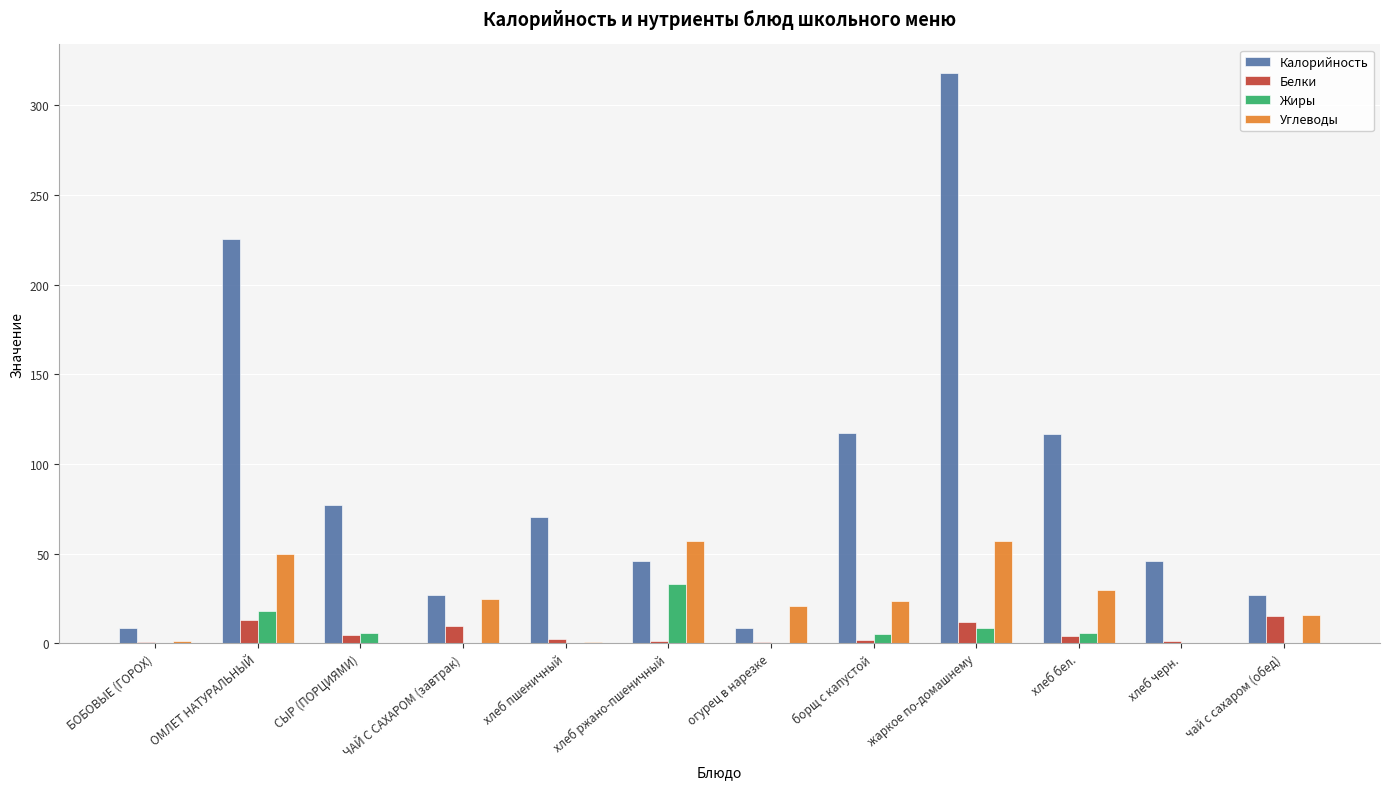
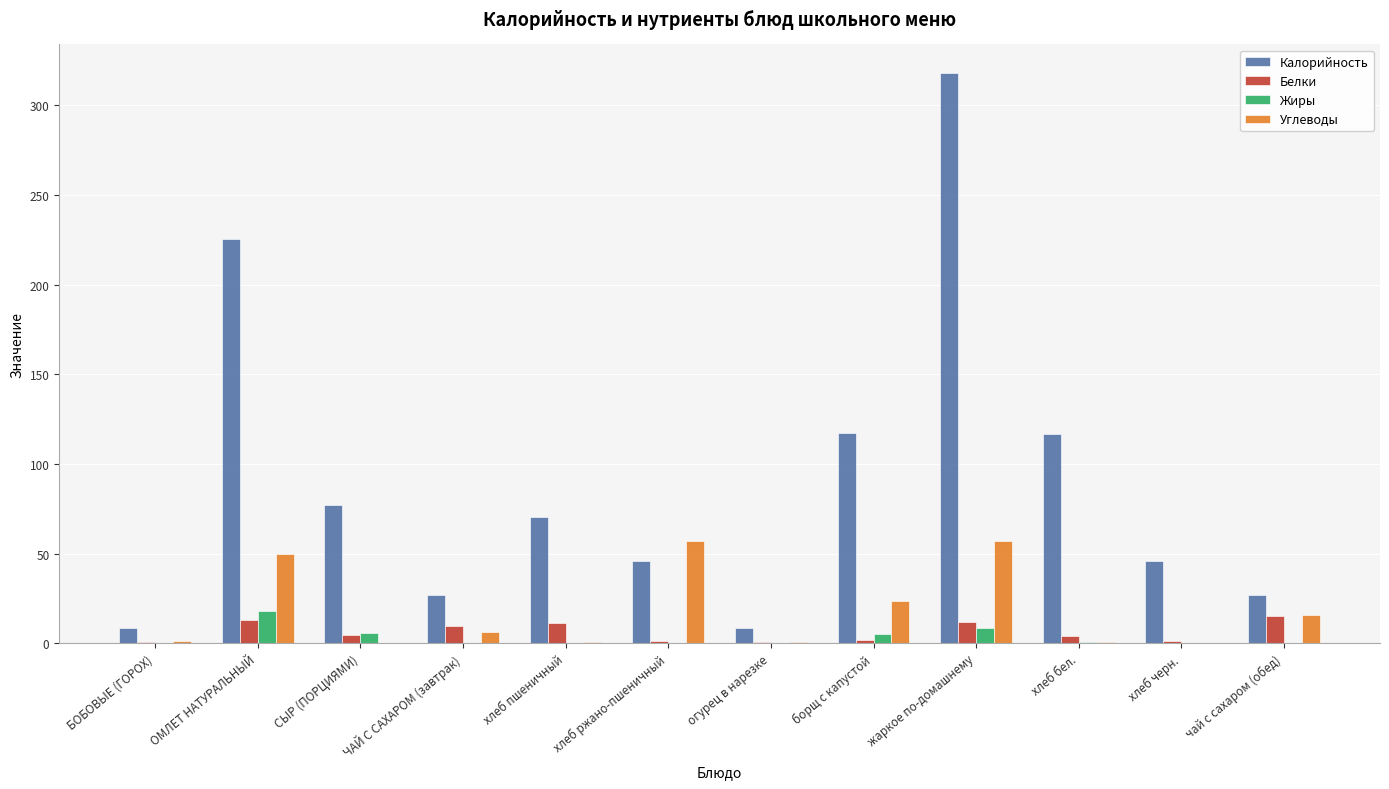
  {
    "Калорийность": {
      "БОБОВЫЕ (ГОРОХ)": 9,
      "ОМЛЕТ НАТУРАЛЬНЫЙ": 226,
      "СЫР (ПОРЦИЯМИ)": 77,
      "ЧАЙ С САХАРОМ (завтрак)": 27,
      "хлеб пшеничный": 70,
      "хлеб ржано-пшеничный": 46,
      "огурец в нарезке": 9,
      "борщ с капустой": 117,
      "жаркое по-домашнему": 318,
      "хлеб бел.": 117,
      "хлеб черн.": 46,
      "чай с сахаром (обед)": 27
    },
    "Белки": {
      "ОМЛЕТ НАТУРАЛЬНЫЙ": 13,
      "СЫР (ПОРЦИЯМИ)": 4,
      "ЧАЙ С САХАРОМ (завтрак)": 10,
-     "хлеб пшеничный": 2,
+     "хлеб пшеничный": 11,
      "борщ с капустой": 2,
      "жаркое по-домашнему": 12,
      "хлеб бел.": 4,
      "чай с сахаром (обед)": 15
    },
    "Жиры": {
      "ОМЛЕТ НАТУРАЛЬНЫЙ": 18,
      "СЫР (ПОРЦИЯМИ)": 6,
      "ЧАЙ С САХАРОМ (завтрак)": 0,
-     "хлеб ржано-пшеничный": 33,
+     "хлеб ржано-пшеничный": 0,
      "борщ с капустой": 5,
      "жаркое по-домашнему": 9,
-     "хлеб бел.": 6,
+     "хлеб бел.": 1,
      "чай с сахаром (обед)": 0
    },
    "Углеводы": {
      "БОБОВЫЕ (ГОРОХ)": 2,
      "ОМЛЕТ НАТУРАЛЬНЫЙ": 50,
      "СЫР (ПОРЦИЯМИ)": 0,
-     "ЧАЙ С САХАРОМ (завтрак)": 25,
+     "ЧАЙ С САХАРОМ (завтрак)": 6,
      "хлеб ржано-пшеничный": 57,
-     "огурец в нарезке": 21,
+     "огурец в нарезке": 1,
      "борщ с капустой": 23,
      "жаркое по-домашнему": 57,
-     "хлеб бел.": 30,
+     "хлеб бел.": 1,
      "чай с сахаром (обед)": 16
    }
  }
